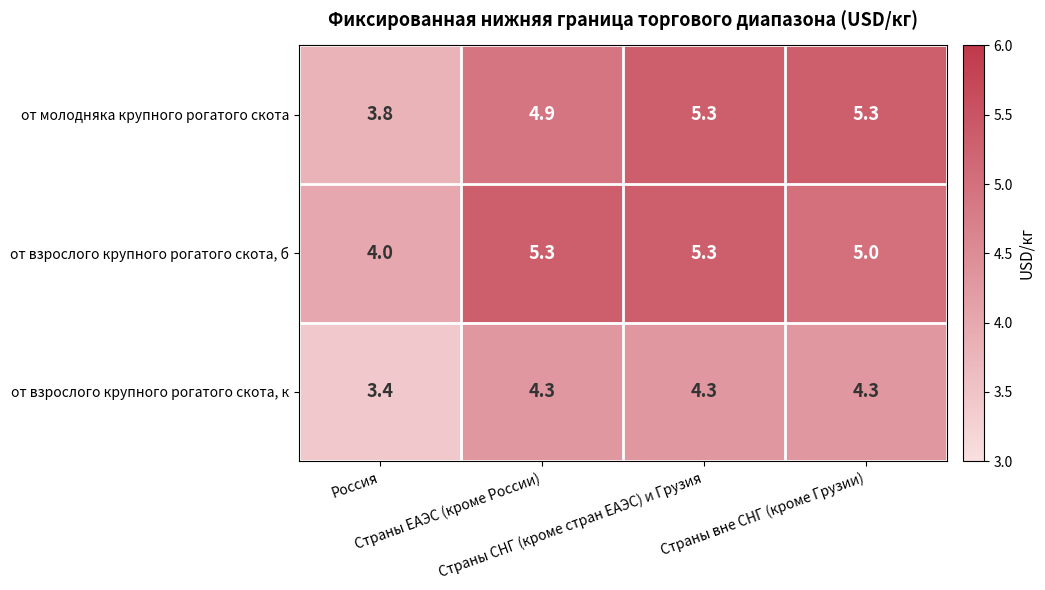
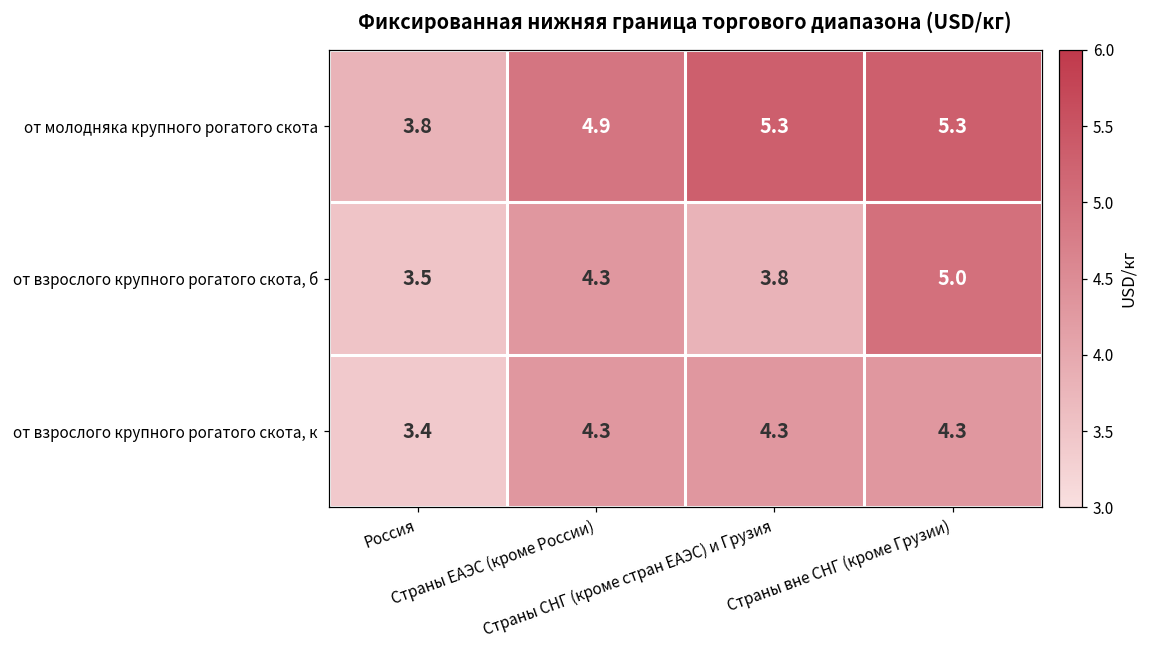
  {
    "от молодняка крупного рогатого скота": {
      "Россия": 3.8,
      "Страны ЕАЭС (кроме России)": 4.9,
      "Страны СНГ (кроме стран ЕАЭС) и Грузия": 5.3,
      "Страны вне СНГ (кроме Грузии)": 5.3
    },
    "от взрослого крупного рогатого скота, б": {
-     "Россия": 4.0,
-     "Страны ЕАЭС (кроме России)": 5.3,
-     "Страны СНГ (кроме стран ЕАЭС) и Грузия": 5.3,
+     "Россия": 3.5,
+     "Страны ЕАЭС (кроме России)": 4.3,
+     "Страны СНГ (кроме стран ЕАЭС) и Грузия": 3.8,
      "Страны вне СНГ (кроме Грузии)": 5.0
    },
    "от взрослого крупного рогатого скота, к": {
      "Россия": 3.4,
      "Страны ЕАЭС (кроме России)": 4.3,
      "Страны СНГ (кроме стран ЕАЭС) и Грузия": 4.3,
      "Страны вне СНГ (кроме Грузии)": 4.3
    }
  }
